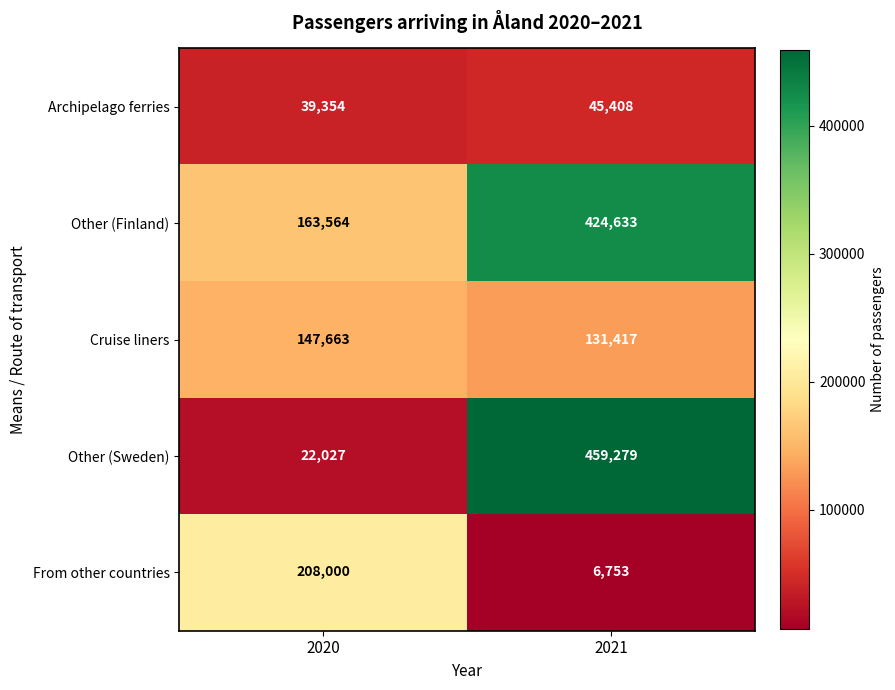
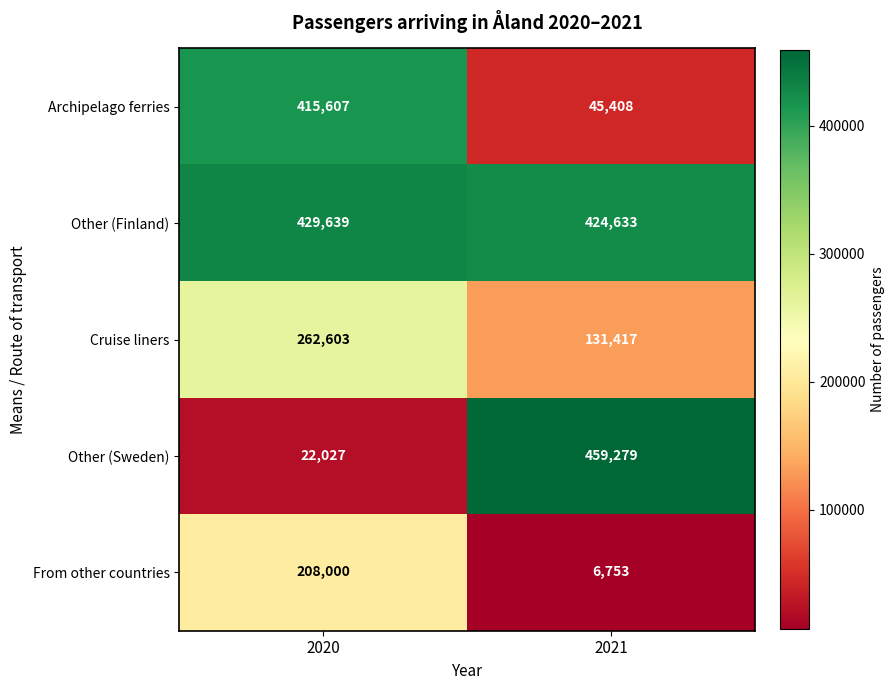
  {
    "Archipelago ferries": {
-     "2020": "39,354",
+     "2020": "415,607",
      "2021": "45,408"
    },
    "Other (Finland)": {
-     "2020": "163,564",
+     "2020": "429,639",
      "2021": "424,633"
    },
    "Cruise liners": {
-     "2020": "147,663",
+     "2020": "262,603",
      "2021": "131,417"
    },
    "Other (Sweden)": {
      "2020": "22,027",
      "2021": "459,279"
    },
    "From other countries": {
      "2020": "208,000",
      "2021": "6,753"
    }
  }
